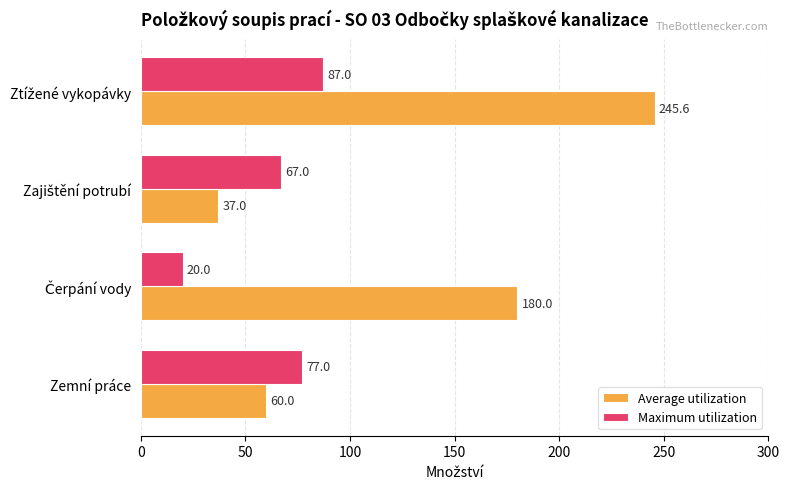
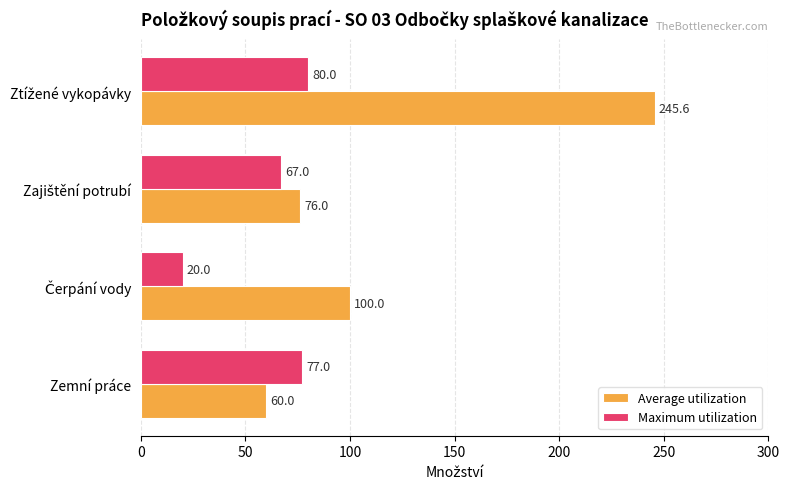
  {
    "Average utilization": {
      "Ztížené vykopávky": 245.6,
-     "Zajištění potrubí": 37.0,
-     "Čerpání vody": 180.0,
+     "Zajištění potrubí": 76.0,
+     "Čerpání vody": 100.0,
      "Zemní práce": 60.0
    },
    "Maximum utilization": {
-     "Ztížené vykopávky": 87.0,
+     "Ztížené vykopávky": 80.0,
      "Zajištění potrubí": 67.0,
      "Čerpání vody": 20.0,
      "Zemní práce": 77.0
    }
  }
